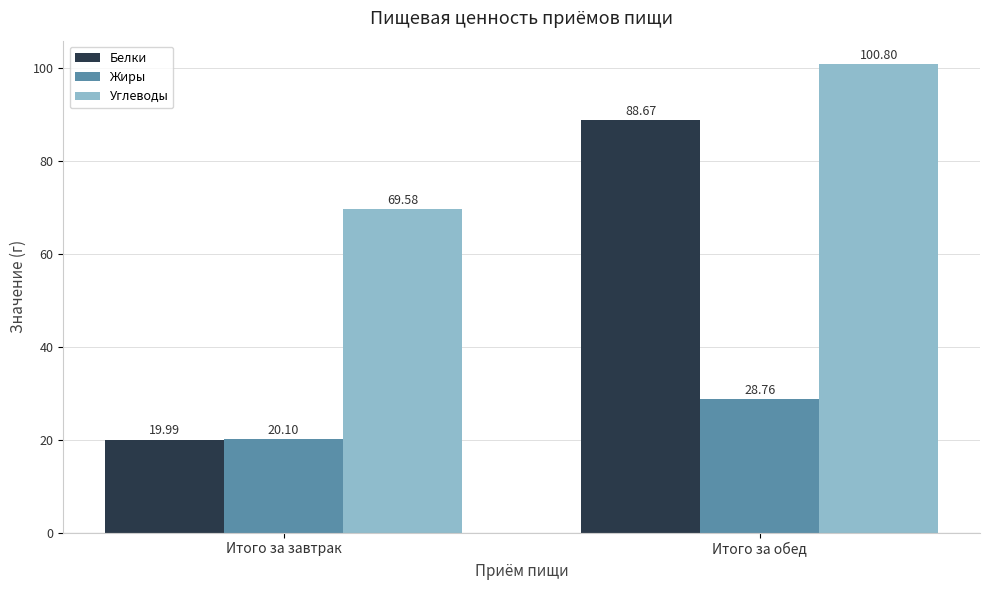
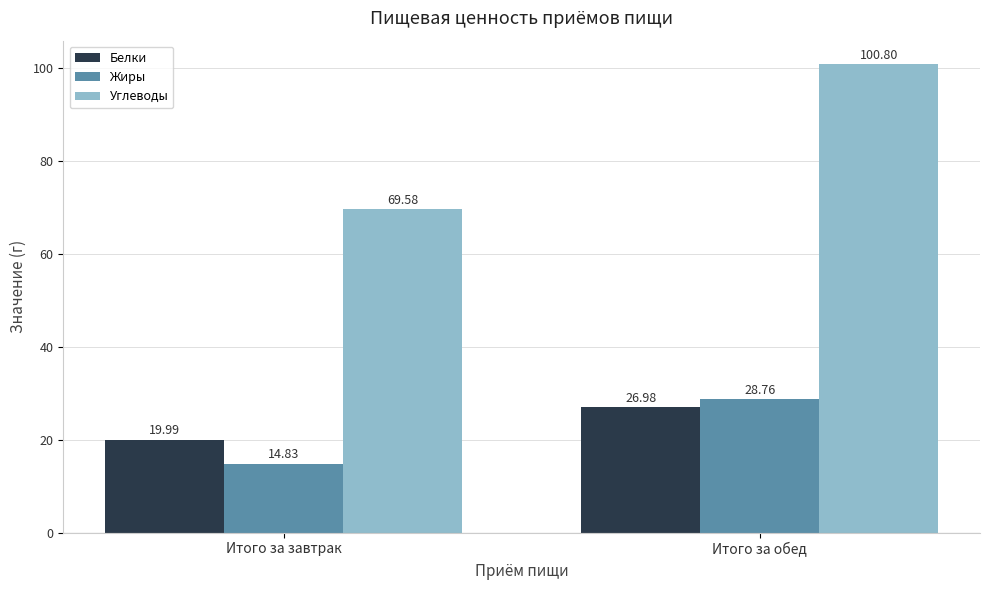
  {
    "Белки": {
      "Итого за завтрак": 19.99,
-     "Итого за обед": 88.67
+     "Итого за обед": 26.98
    },
    "Жиры": {
-     "Итого за завтрак": 20.10,
+     "Итого за завтрак": 14.83,
      "Итого за обед": 28.76
    },
    "Углеводы": {
      "Итого за завтрак": 69.58,
      "Итого за обед": 100.80
    }
  }
